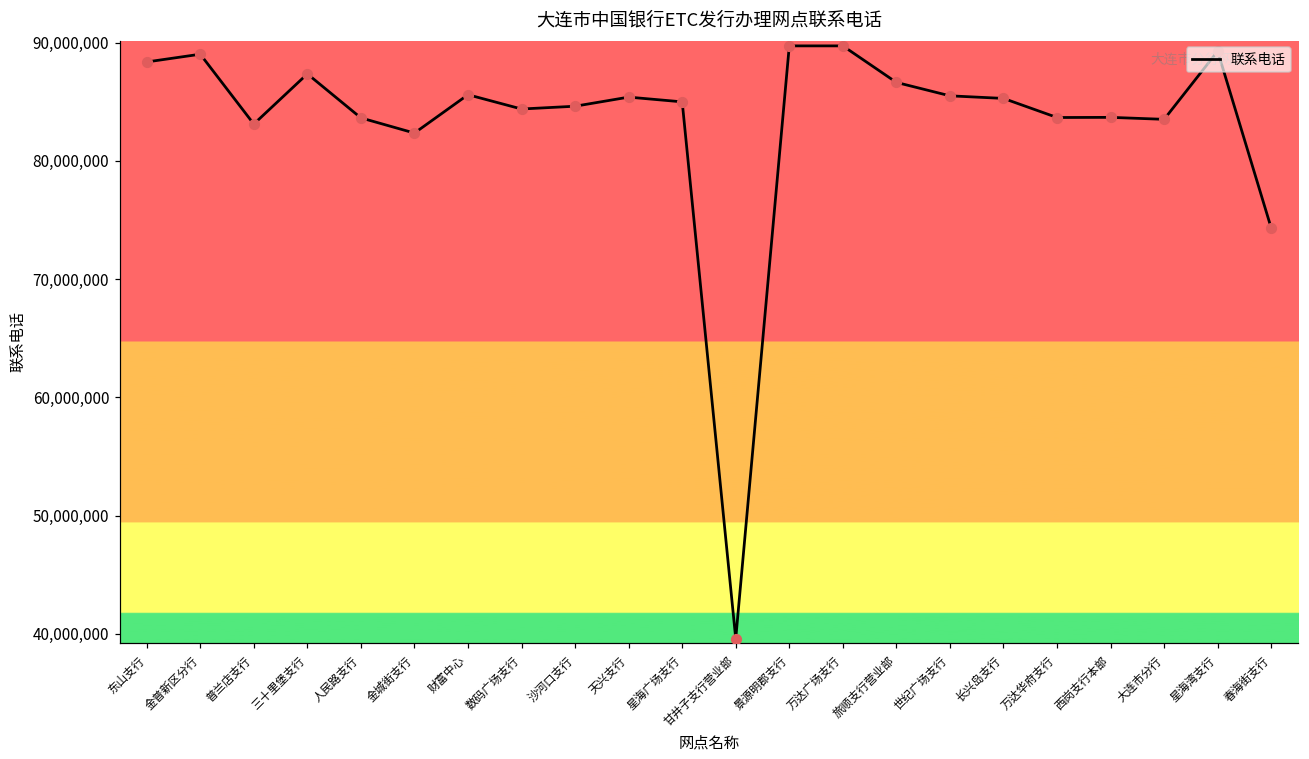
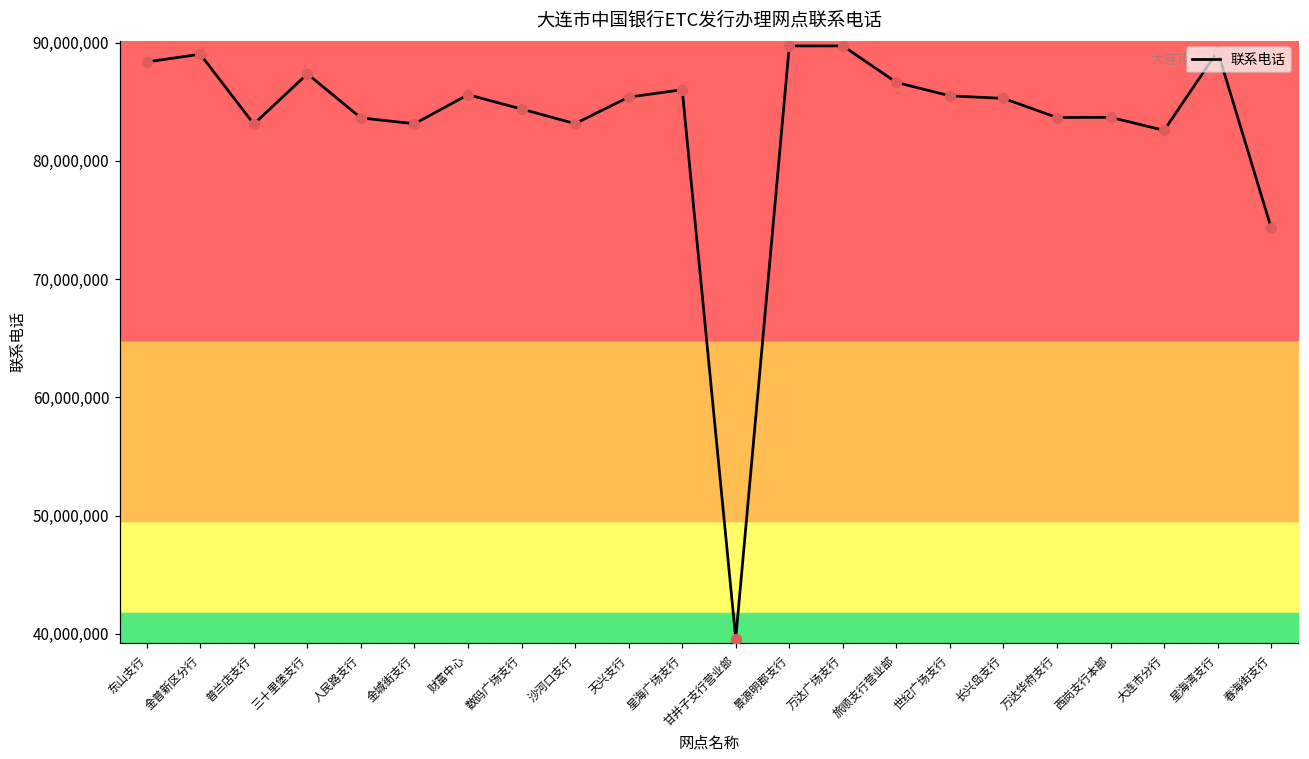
  {
    "东山支行": "88,400,000",
    "金普新区分行": "89,000,000",
    "普兰店支行": "83,100,000",
    "三十里堡支行": "87,400,000",
    "人民路支行": "83,600,000",
-   "金城街支行": "82,400,000",
+   "金城街支行": "83,100,000",
    "财富中心": "85,600,000",
    "数码广场支行": "84,400,000",
-   "沙河口支行": "84,600,000",
+   "沙河口支行": "83,100,000",
    "天兴支行": "85,400,000",
-   "星海广场支行": "85,000,000",
+   "星海广场支行": "86,000,000",
    "甘井子支行营业部": "39,600,000",
    "景源明郡支行": "89,700,000",
    "万达广场支行": "89,700,000",
    "旅顺支行营业部": "86,600,000",
    "世纪广场支行": "85,500,000",
    "长兴岛支行": "85,300,000",
    "万达华府支行": "83,700,000",
    "西岗支行本部": "83,700,000",
-   "大连市分行": "83,500,000",
+   "大连市分行": "82,600,000",
    "春海街支行": "74,300,000"
  }
